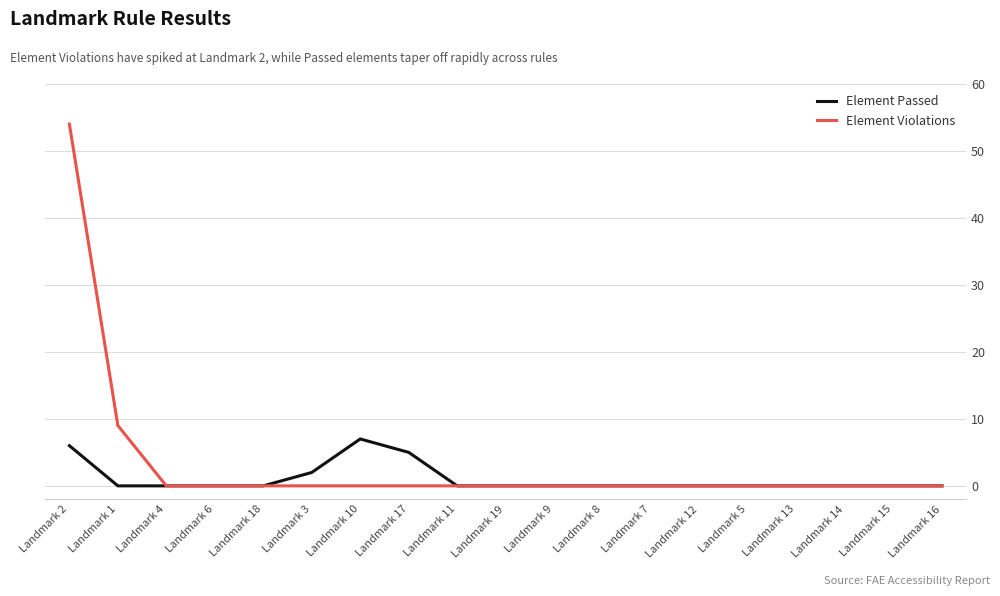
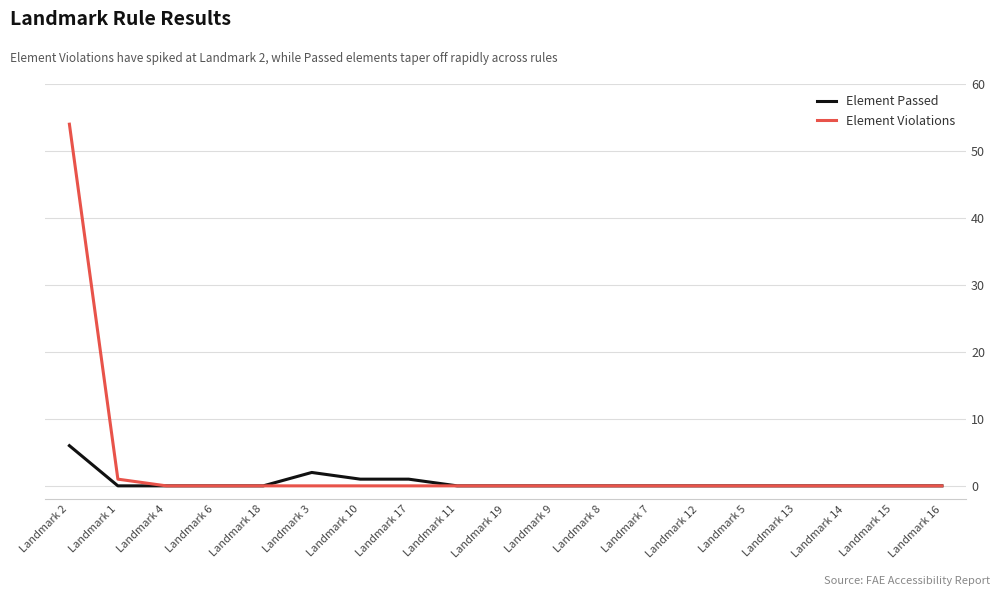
  {
    "Element Passed": {
      "Landmark 2": 6,
      "Landmark 1": 0,
      "Landmark 3": 2,
-     "Landmark 10": 7,
-     "Landmark 17": 5
+     "Landmark 10": 1,
+     "Landmark 17": 1
    },
    "Element Violations": {
      "Landmark 2": 54,
-     "Landmark 1": 9,
+     "Landmark 1": 1,
      "Landmark 3": 0,
      "Landmark 10": 0,
      "Landmark 17": 0
    }
  }
